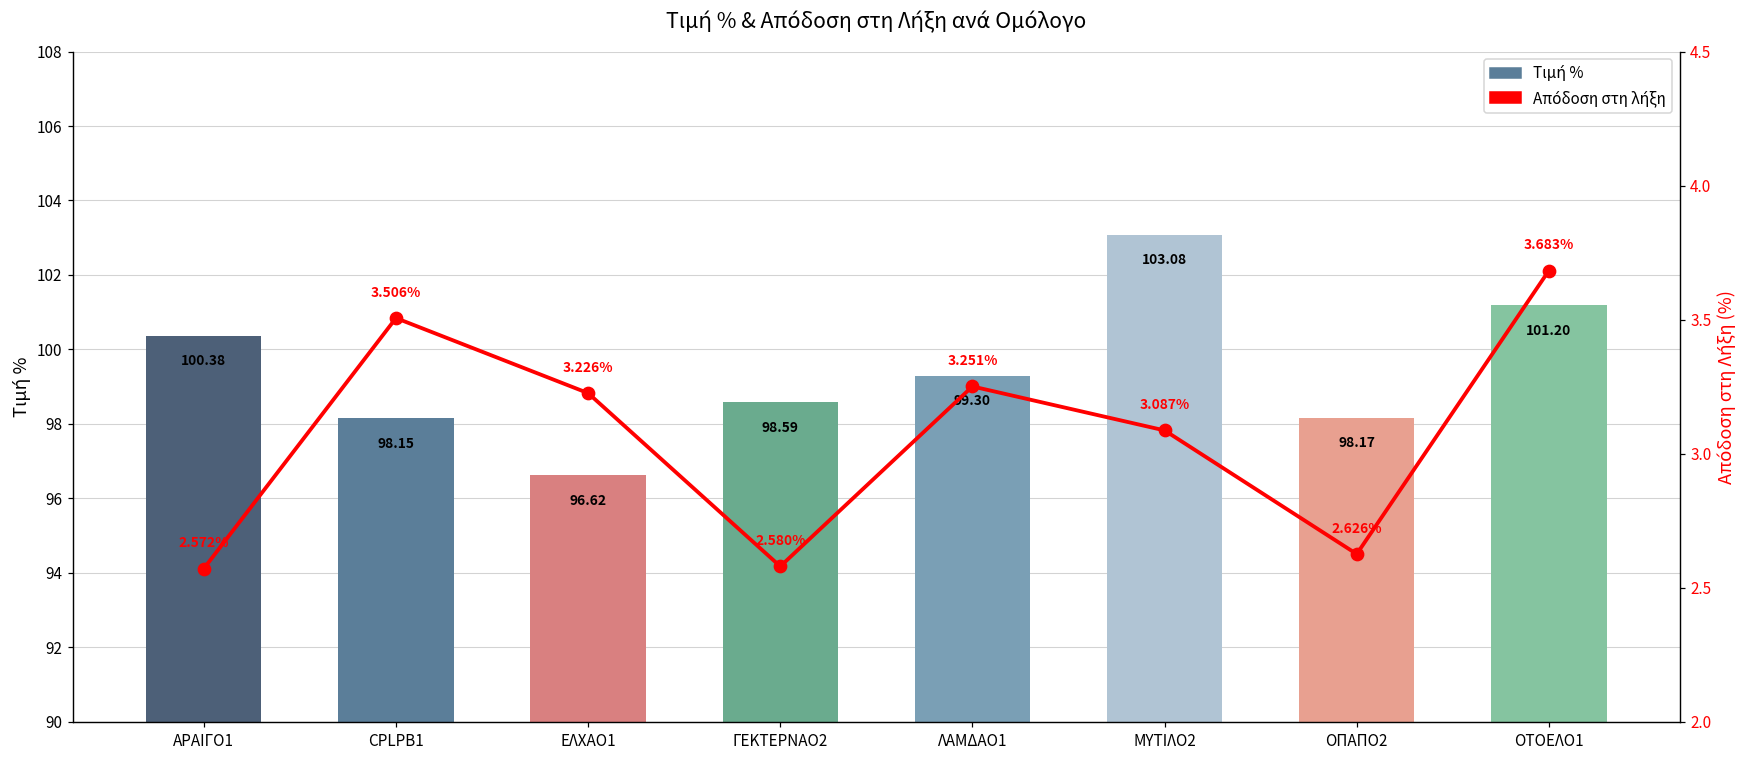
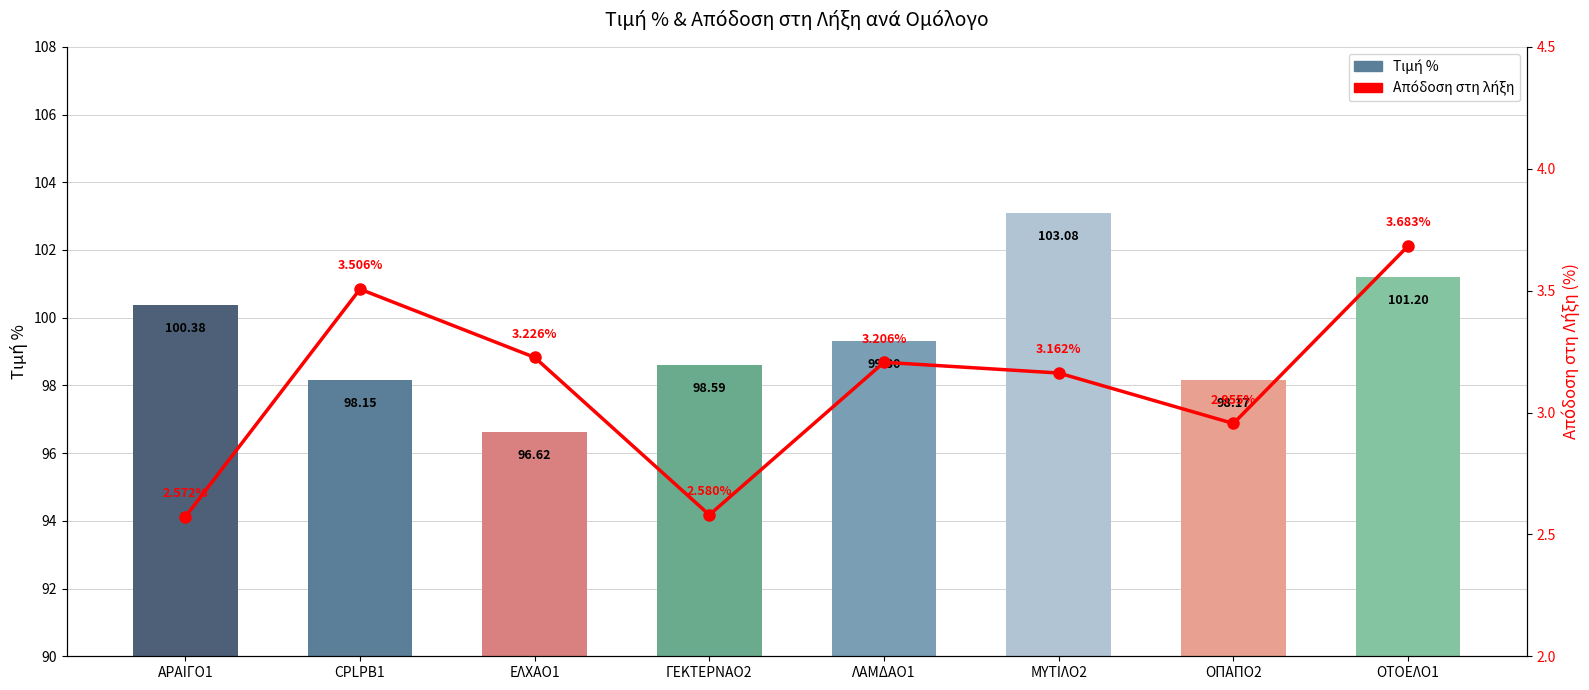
  {
    "Απόδοση στη λήξη": {
      "ΑΡΑΙΓΟ1": "2.572%",
      "CPLPB1": "3.506%",
      "ΕΛΧΑΟ1": "3.226%",
      "ΓΕΚΤΕΡΝΑΟ2": "2.580%",
-     "ΛΑΜΔΑΟ1": "3.251%",
-     "ΜΥΤΙΛΟ2": "3.087%",
-     "ΟΠΑΠΟ2": "2.626%",
+     "ΛΑΜΔΑΟ1": "3.206%",
+     "ΜΥΤΙΛΟ2": "3.162%",
+     "ΟΠΑΠΟ2": "2.955%",
      "ΟΤΟΕΛΟ1": "3.683%"
    }
  }
